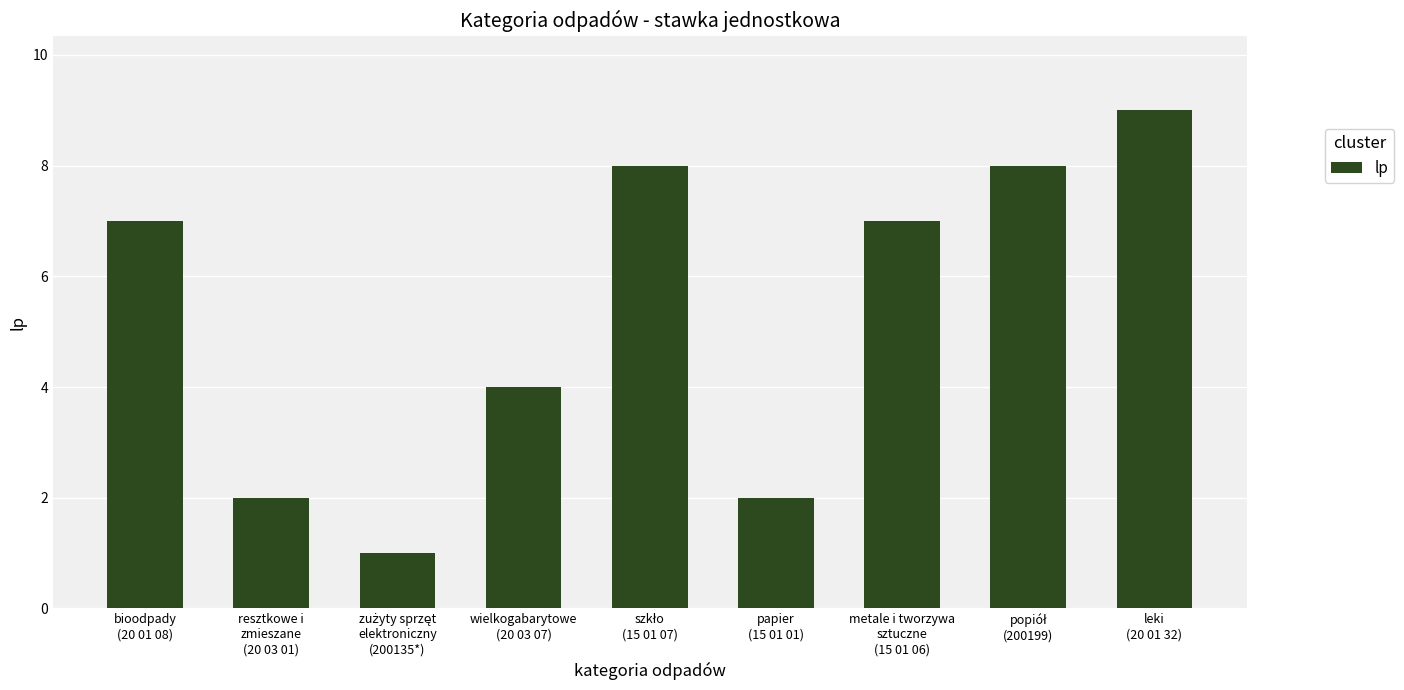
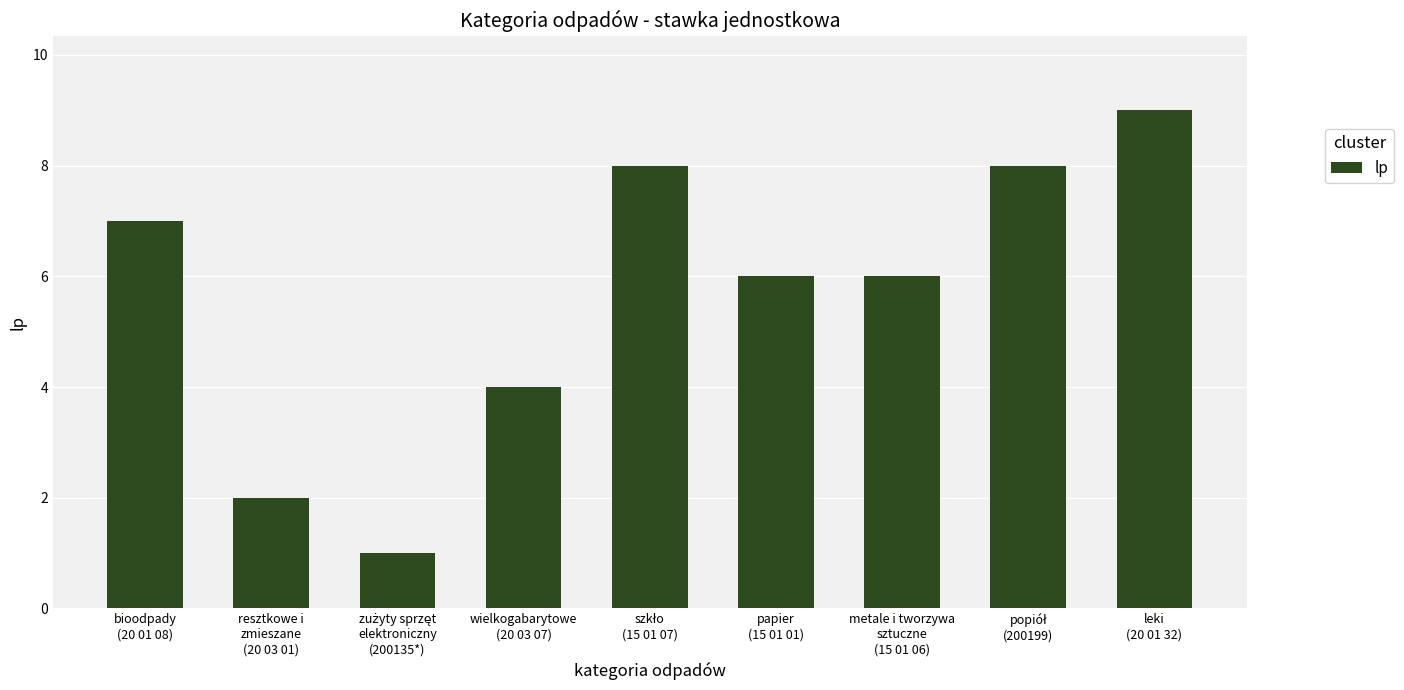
  {
    "bioodpady (20 01 08)": 7,
    "resztkowe i zmieszane (20 03 01)": 2,
    "zużyty sprzęt elektroniczny (200135*)": 1,
    "wielkogabarytowe (20 03 07)": 4,
    "szkło (15 01 07)": 8,
-   "papier (15 01 01)": 2,
-   "metale i tworzywa sztuczne (15 01 06)": 7,
+   "papier (15 01 01)": 6,
+   "metale i tworzywa sztuczne (15 01 06)": 6,
    "popiół (200199)": 8,
    "leki (20 01 32)": 9
  }
